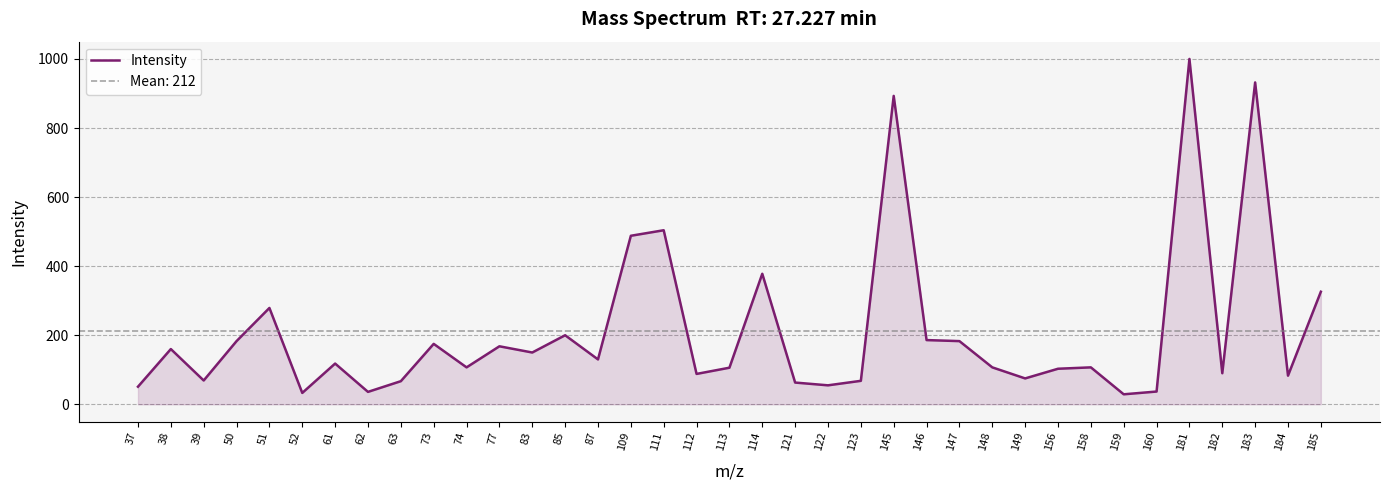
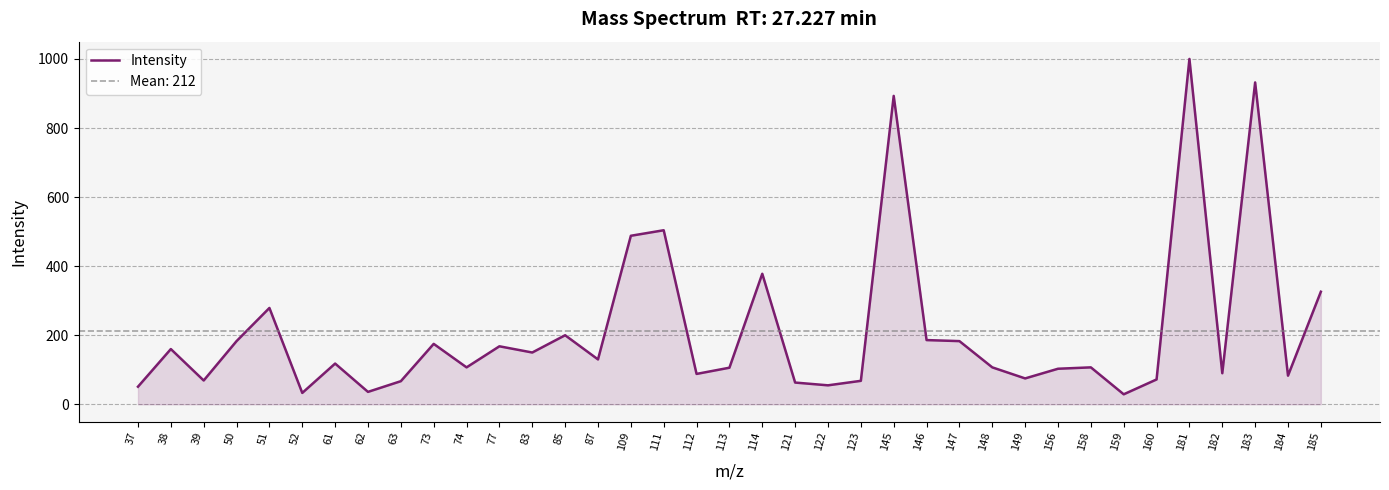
  {
    "37": 50,
    "38": 160,
    "39": 70,
    "50": 180,
    "51": 280,
    "52": 30,
    "61": 120,
    "62": 40,
    "63": 70,
    "73": 180,
    "74": 110,
    "77": 170,
    "83": 150,
    "85": 200,
    "87": 130,
    "109": 490,
    "111": 500,
    "112": 90,
    "113": 110,
    "114": 380,
    "121": 60,
    "122": 60,
    "123": 70,
    "145": 890,
    "146": 190,
    "147": 180,
    "148": 110,
    "149": 80,
    "156": 100,
    "158": 110,
    "159": 30,
-   "160": 40,
+   "160": 70,
    "181": 1000,
    "182": 90,
    "183": 930,
    "184": 80,
    "185": 330
  }
